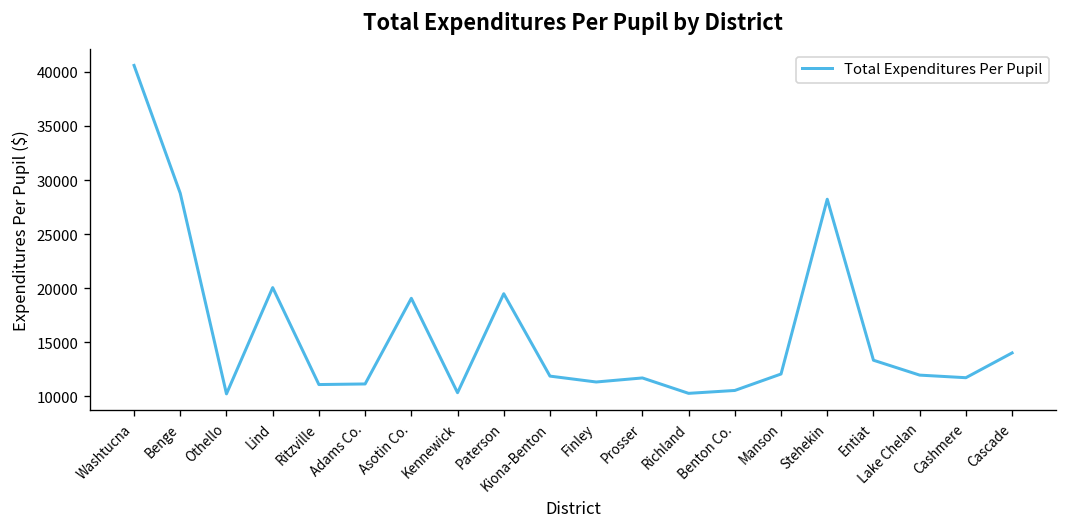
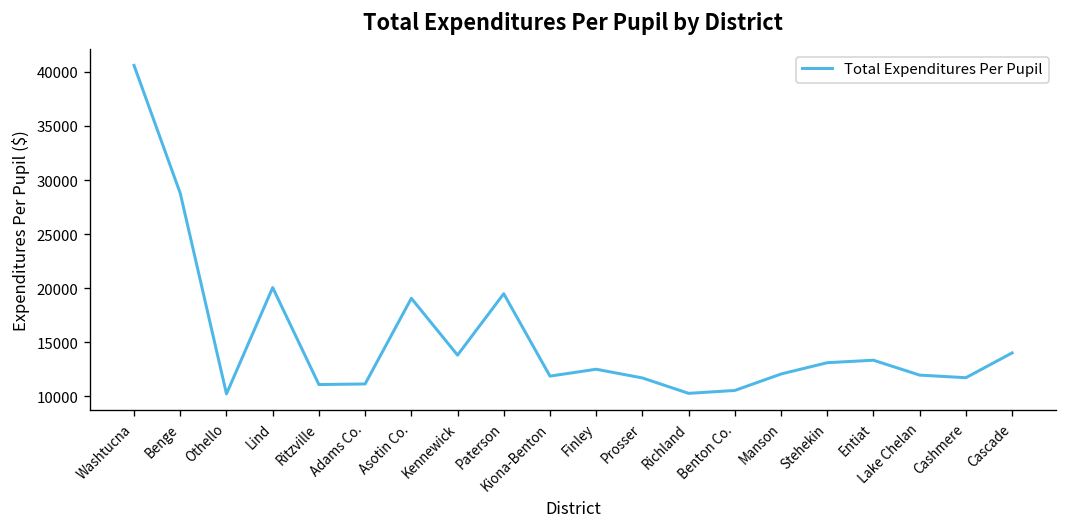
  {
    "Washtucna": 41000,
    "Benge": 29000,
    "Othello": 10000,
    "Lind": 20000,
    "Ritzville": 11000,
    "Adams Co.": 11000,
    "Asotin Co.": 19000,
-   "Kennewick": 10000,
+   "Kennewick": 14000,
    "Paterson": 19000,
    "Kiona-Benton": 12000,
-   "Finley": 11000,
+   "Finley": 13000,
    "Prosser": 12000,
    "Richland": 10000,
    "Benton Co.": 11000,
    "Manson": 12000,
-   "Stehekin": 28000,
+   "Stehekin": 13000,
    "Entiat": 13000,
    "Lake Chelan": 12000,
    "Cashmere": 12000,
    "Cascade": 14000
  }
